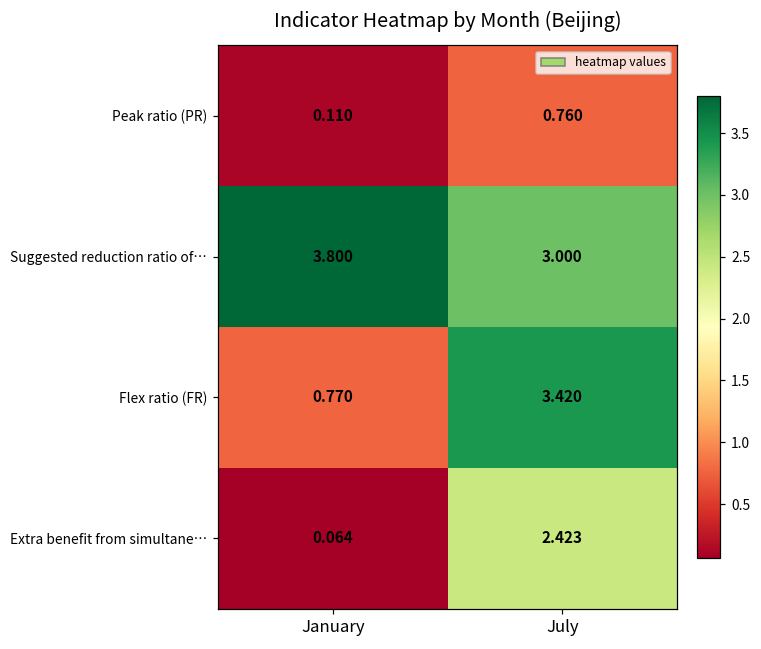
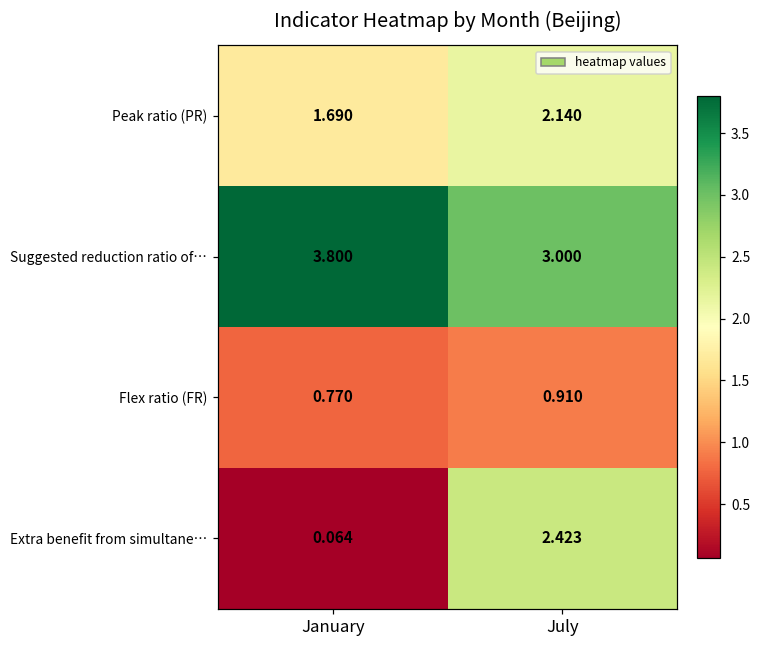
  {
    "Peak ratio (PR)": {
-     "January": 0.110,
-     "July": 0.760
+     "January": 1.690,
+     "July": 2.140
    },
    "Suggested reduction ratio of…": {
      "January": 3.800,
      "July": 3.000
    },
    "Flex ratio (FR)": {
      "January": 0.770,
-     "July": 3.420
+     "July": 0.910
    },
    "Extra benefit from simultane…": {
      "January": 0.064,
      "July": 2.423
    }
  }
